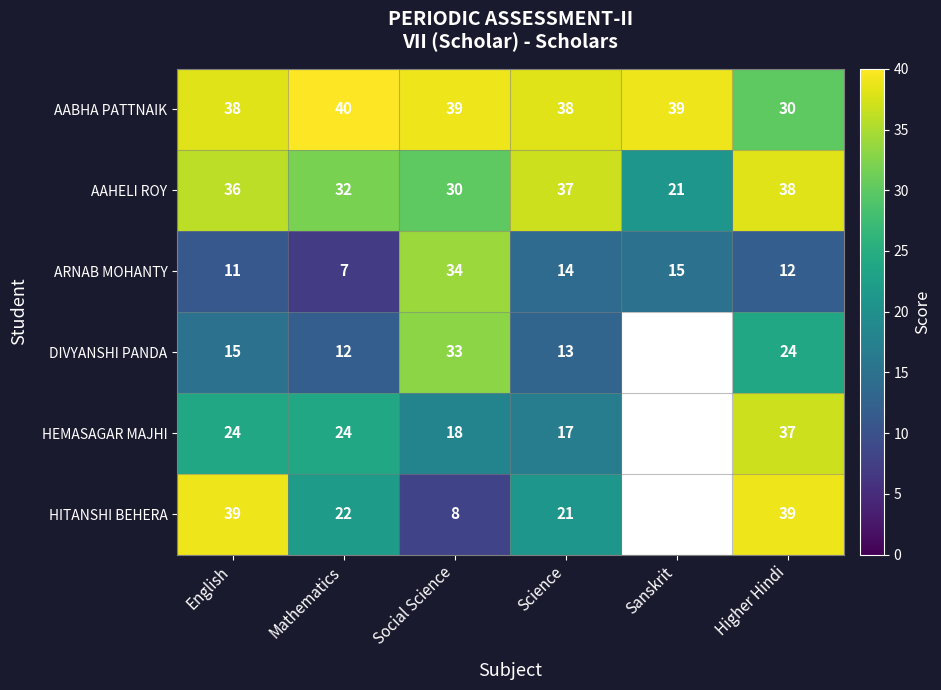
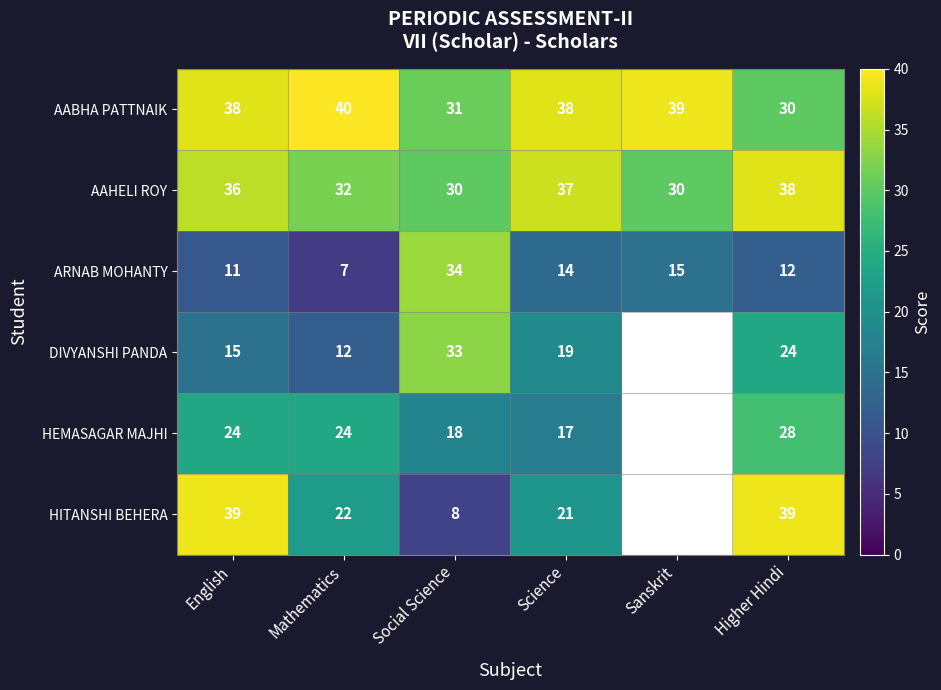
  {
    "AABHA PATTNAIK": {
      "English": 38,
      "Mathematics": 40,
-     "Social Science": 39,
+     "Social Science": 31,
      "Science": 38,
      "Sanskrit": 39,
      "Higher Hindi": 30
    },
    "AAHELI ROY": {
      "English": 36,
      "Mathematics": 32,
      "Social Science": 30,
      "Science": 37,
-     "Sanskrit": 21,
+     "Sanskrit": 30,
      "Higher Hindi": 38
    },
    "ARNAB MOHANTY": {
      "English": 11,
      "Mathematics": 7,
      "Social Science": 34,
      "Science": 14,
      "Sanskrit": 15,
      "Higher Hindi": 12
    },
    "DIVYANSHI PANDA": {
      "English": 15,
      "Mathematics": 12,
      "Social Science": 33,
-     "Science": 13,
+     "Science": 19,
      "Higher Hindi": 24
    },
    "HEMASAGAR MAJHI": {
      "English": 24,
      "Mathematics": 24,
      "Social Science": 18,
      "Science": 17,
-     "Higher Hindi": 37
+     "Higher Hindi": 28
    },
    "HITANSHI BEHERA": {
      "English": 39,
      "Mathematics": 22,
      "Social Science": 8,
      "Science": 21,
      "Higher Hindi": 39
    }
  }
